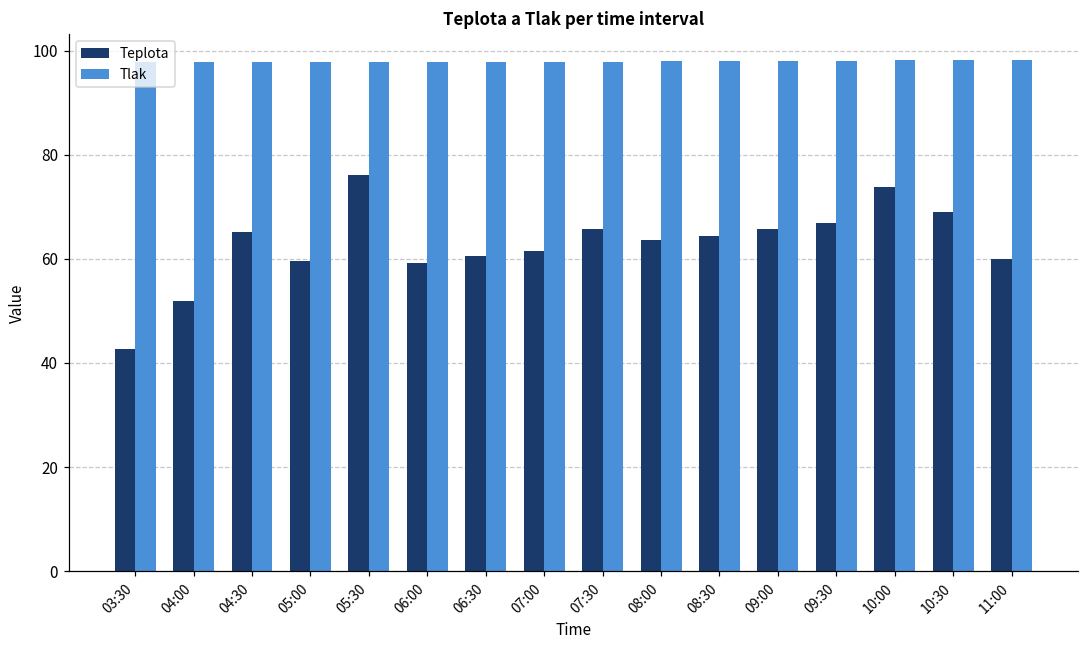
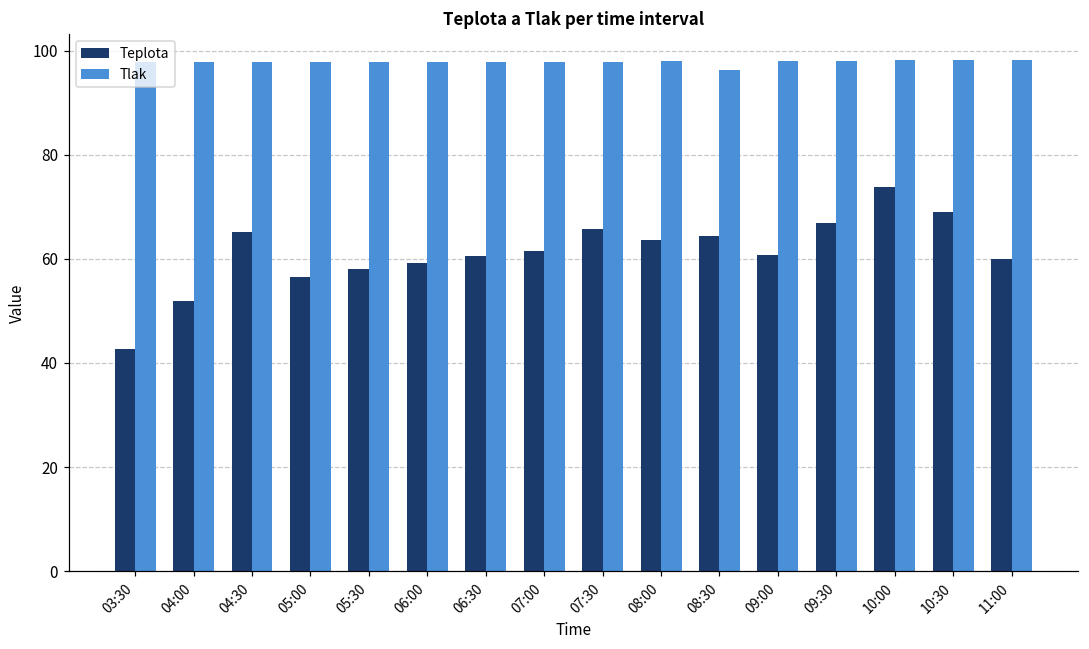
  {
    "Teplota": {
      "03:30": 43,
      "04:00": 52,
      "04:30": 65,
-     "05:00": 60,
-     "05:30": 76,
+     "05:00": 57,
+     "05:30": 58,
      "06:00": 59,
      "06:30": 61,
      "07:00": 62,
      "07:30": 66,
      "08:00": 64,
      "08:30": 64,
-     "09:00": 66,
+     "09:00": 61,
      "09:30": 67,
      "10:00": 74,
      "10:30": 69,
      "11:00": 60
    },
    "Tlak": {
      "04:00": 98,
      "04:30": 98,
      "05:00": 98,
      "05:30": 98,
      "06:00": 98,
      "06:30": 98,
      "07:00": 98,
      "07:30": 98,
      "08:00": 98,
-     "08:30": 98,
+     "08:30": 96,
      "09:00": 98,
      "09:30": 98,
      "10:00": 98,
      "10:30": 98,
      "11:00": 98
    }
  }
